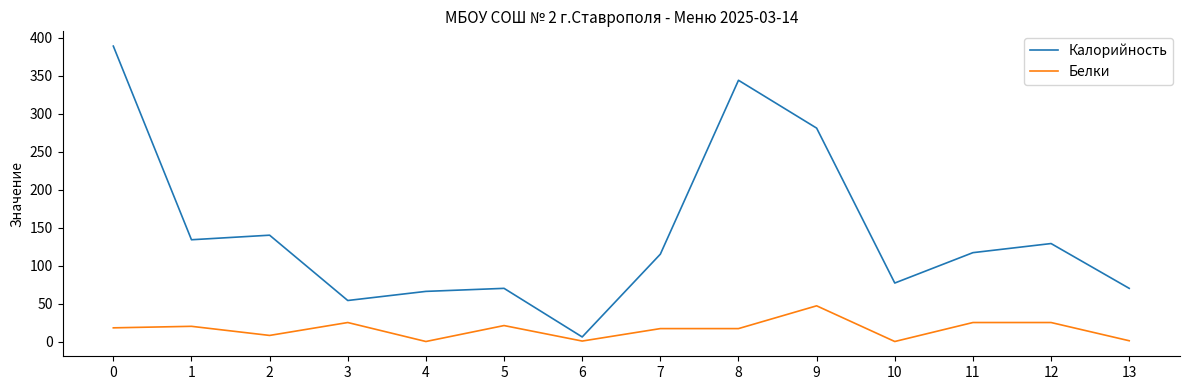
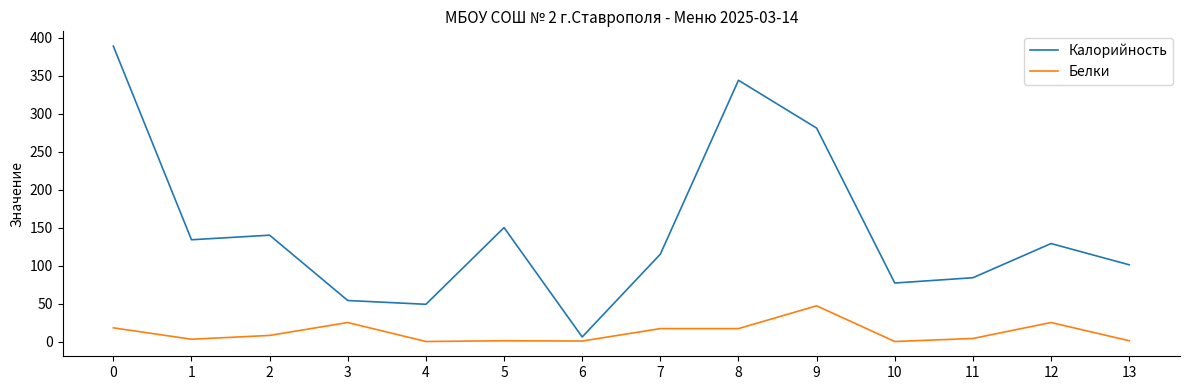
  {
    "Калорийность": {
      "0": 390,
      "1": 130,
      "2": 140,
      "3": 50,
-     "4": 70,
-     "5": 70,
+     "4": 50,
+     "5": 150,
      "6": 10,
      "7": 120,
      "8": 340,
      "9": 280,
      "10": 80,
-     "11": 120,
+     "11": 80,
      "12": 130,
-     "13": 70
+     "13": 100
    },
    "Белки": {
      "0": 20,
-     "1": 20,
+     "1": 0,
      "2": 10,
      "3": 30,
      "4": 0,
-     "5": 20,
+     "5": 0,
      "6": 0,
      "7": 20,
      "8": 20,
      "9": 50,
      "10": 0,
-     "11": 30,
+     "11": 0,
      "12": 30,
      "13": 0
    }
  }
